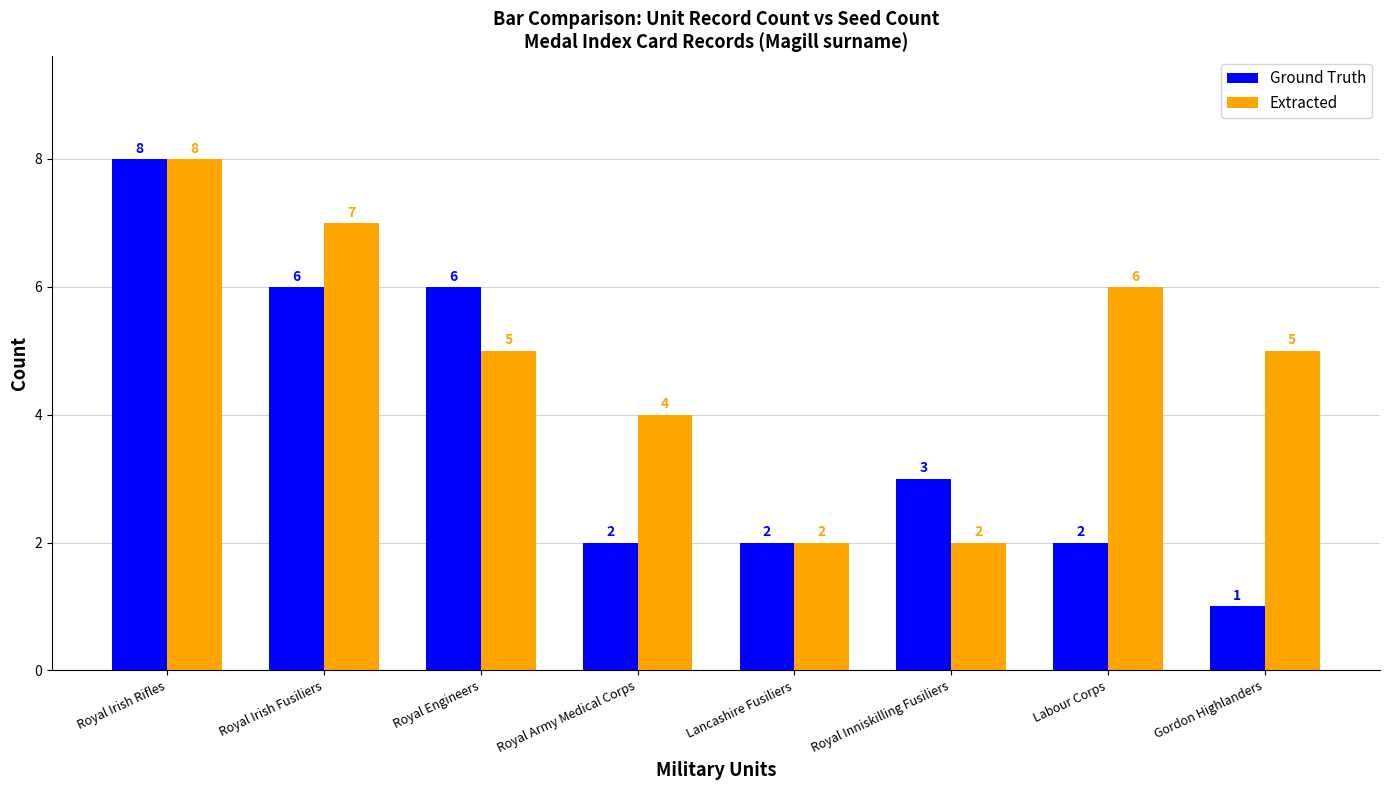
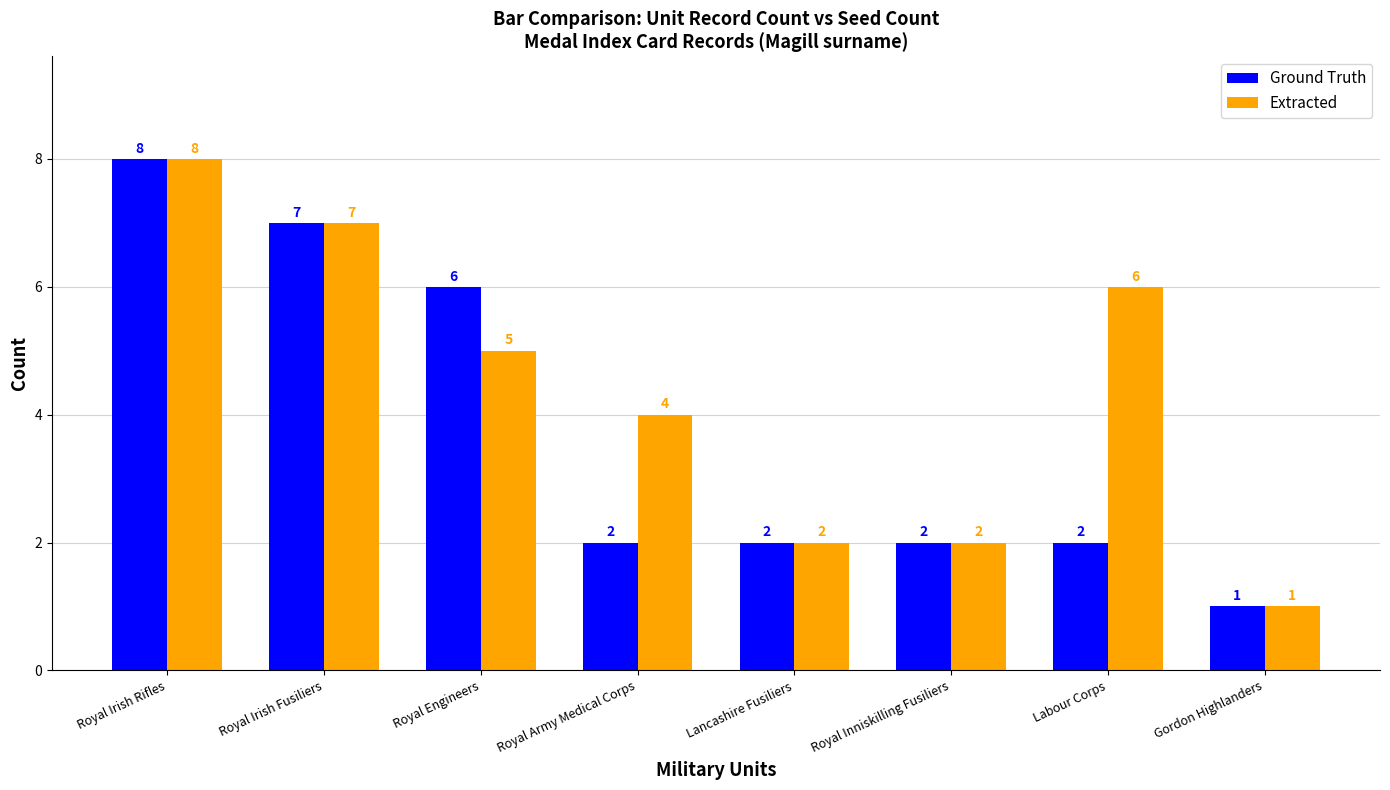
  {
    "Ground Truth": {
      "Royal Irish Rifles": 8,
-     "Royal Irish Fusiliers": 6,
+     "Royal Irish Fusiliers": 7,
      "Royal Engineers": 6,
      "Royal Army Medical Corps": 2,
      "Lancashire Fusiliers": 2,
-     "Royal Inniskilling Fusiliers": 3,
+     "Royal Inniskilling Fusiliers": 2,
      "Labour Corps": 2,
      "Gordon Highlanders": 1
    },
    "Extracted": {
      "Royal Irish Rifles": 8,
      "Royal Irish Fusiliers": 7,
      "Royal Engineers": 5,
      "Royal Army Medical Corps": 4,
      "Lancashire Fusiliers": 2,
      "Royal Inniskilling Fusiliers": 2,
      "Labour Corps": 6,
-     "Gordon Highlanders": 5
+     "Gordon Highlanders": 1
    }
  }
